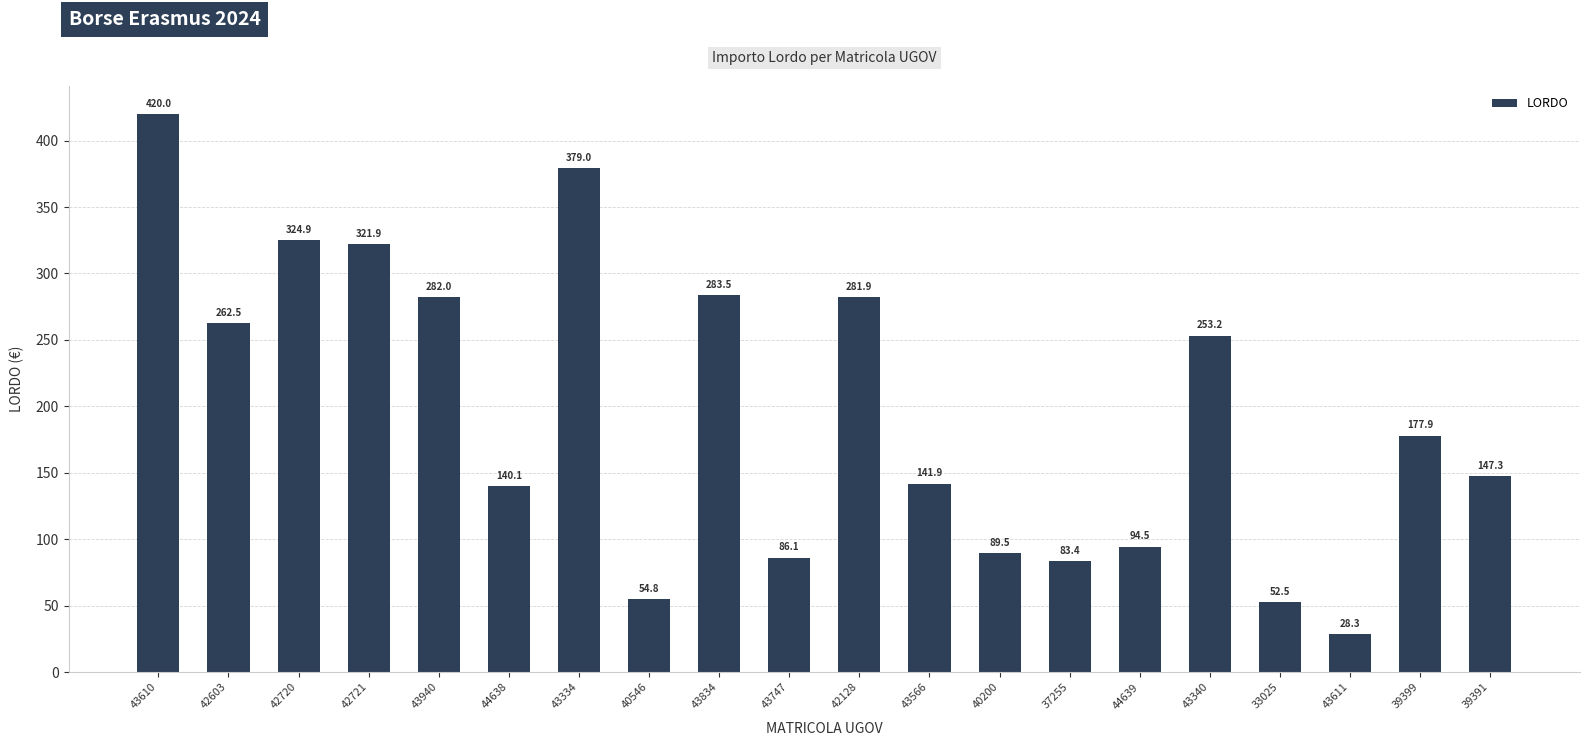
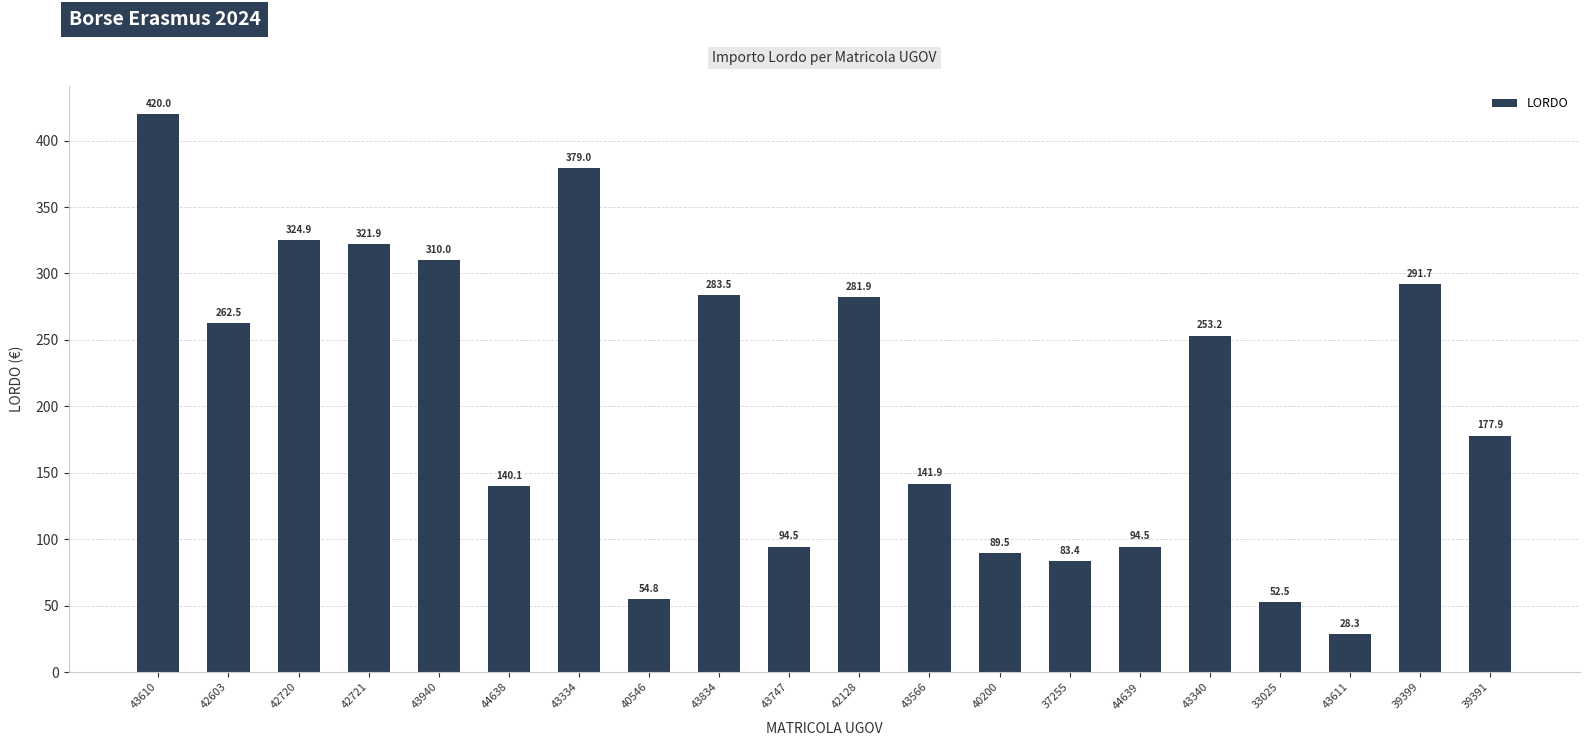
  {
    "43610": 420.0,
    "42603": 262.5,
    "42720": 324.9,
    "42721": 321.9,
-   "43940": 282.0,
+   "43940": 310.0,
    "44638": 140.1,
    "43334": 379.0,
    "40546": 54.8,
    "43834": 283.5,
-   "43747": 86.1,
+   "43747": 94.5,
    "42128": 281.9,
    "43566": 141.9,
    "40200": 89.5,
    "37255": 83.4,
    "44639": 94.5,
    "43340": 253.2,
    "33025": 52.5,
    "43611": 28.3,
-   "39399": 177.9,
-   "39391": 147.3
+   "39399": 291.7,
+   "39391": 177.9
  }
